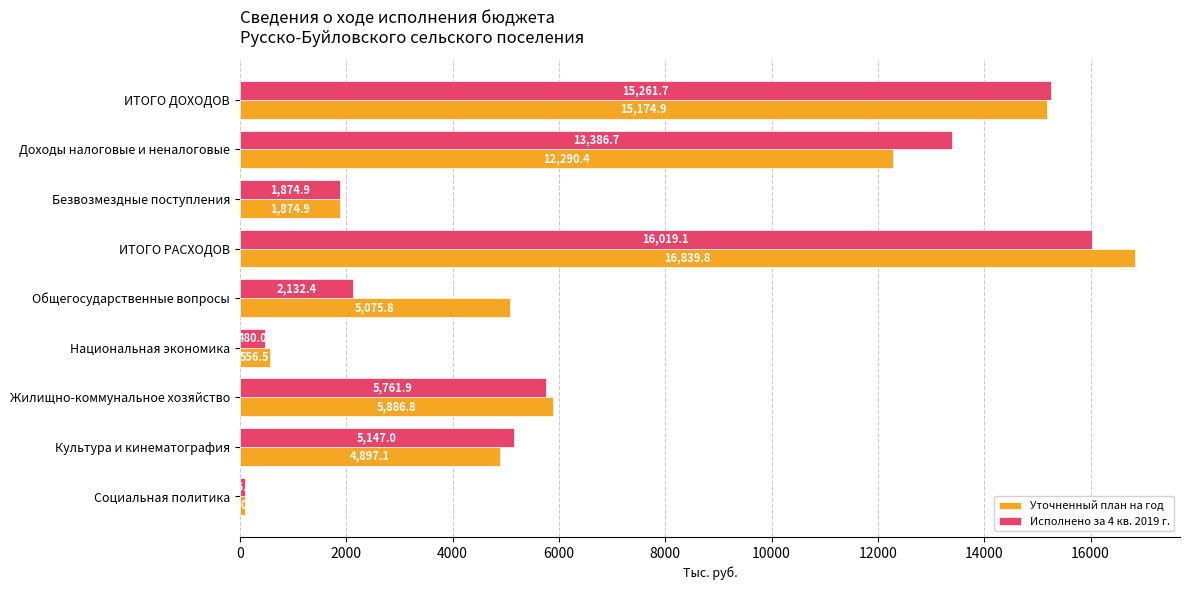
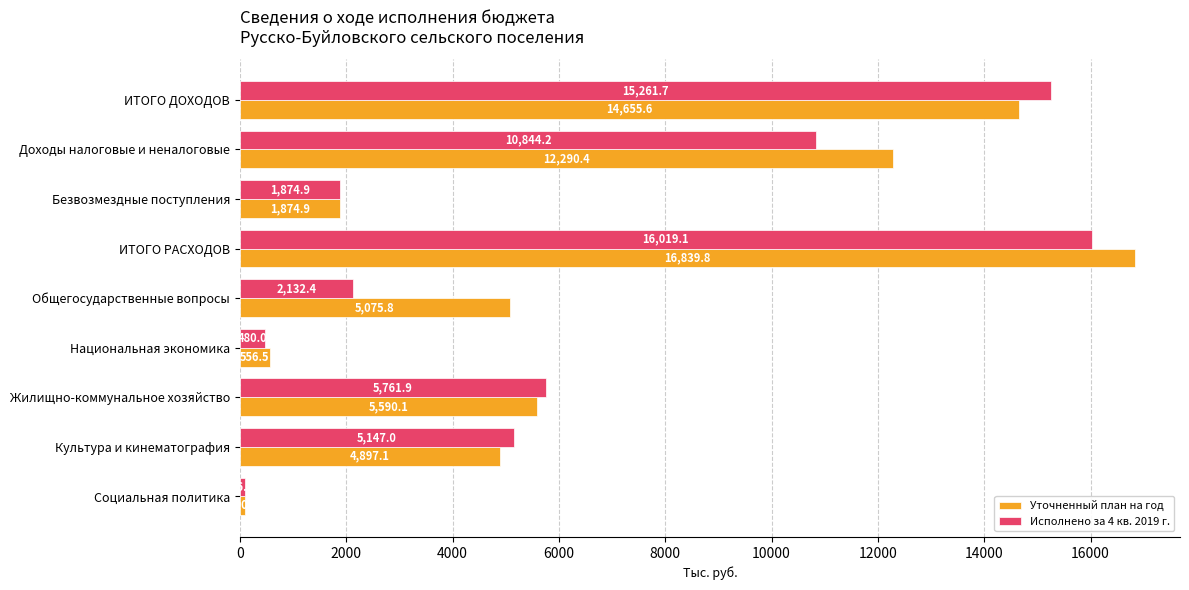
  {
    "Уточненный план на год": {
-     "ИТОГО ДОХОДОВ": "15,174.9",
+     "ИТОГО ДОХОДОВ": "14,655.6",
      "Доходы налоговые и неналоговые": "12,290.4",
      "Безвозмездные поступления": "1,874.9",
      "ИТОГО РАСХОДОВ": "16,839.8",
      "Общегосударственные вопросы": "5,075.8",
      "Национальная экономика": "556.5",
-     "Жилищно-коммунальное хозяйство": "5,886.8",
+     "Жилищно-коммунальное хозяйство": "5,590.1",
      "Культура и кинематография": "4,897.1"
    },
    "Исполнено за 4 кв. 2019 г.": {
      "ИТОГО ДОХОДОВ": "15,261.7",
-     "Доходы налоговые и неналоговые": "13,386.7",
+     "Доходы налоговые и неналоговые": "10,844.2",
      "Безвозмездные поступления": "1,874.9",
      "ИТОГО РАСХОДОВ": "16,019.1",
      "Общегосударственные вопросы": "2,132.4",
      "Национальная экономика": "480.0",
      "Жилищно-коммунальное хозяйство": "5,761.9",
      "Культура и кинематография": "5,147.0"
    }
  }
